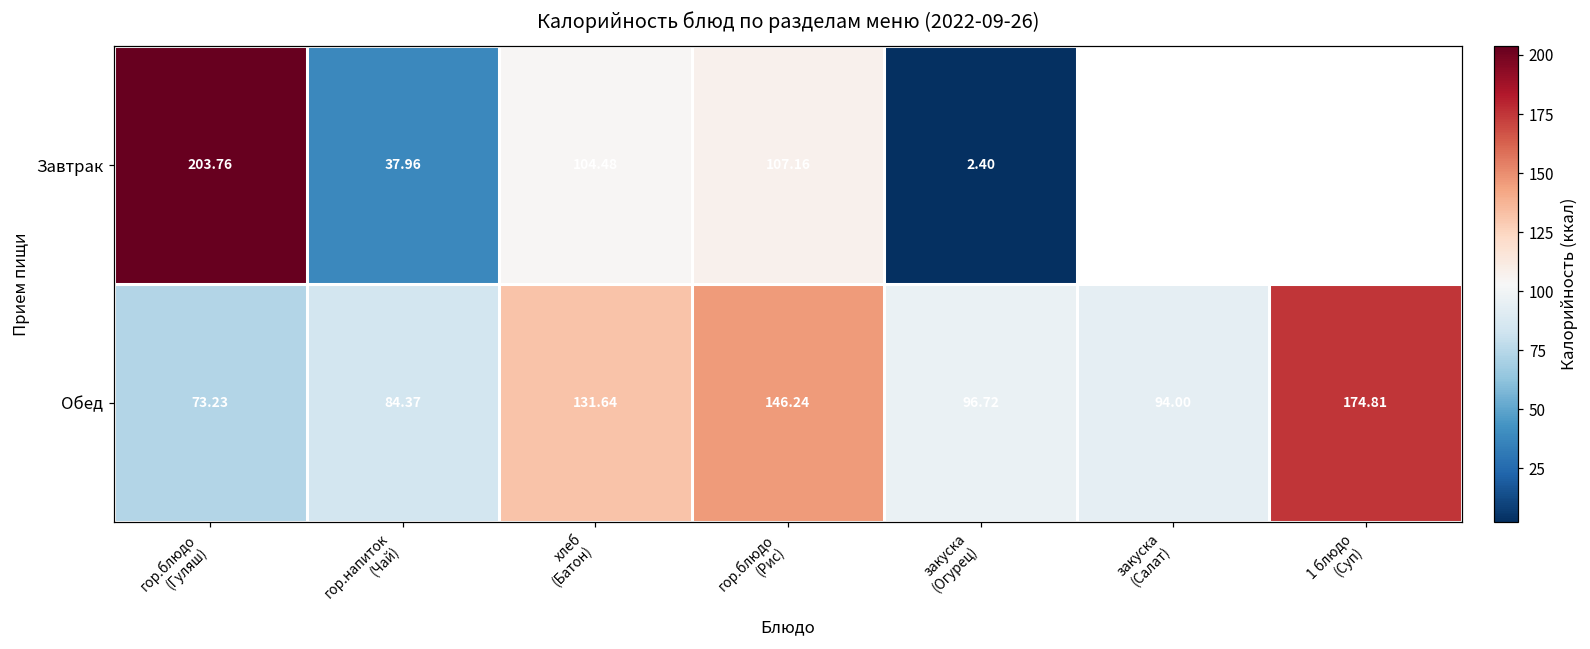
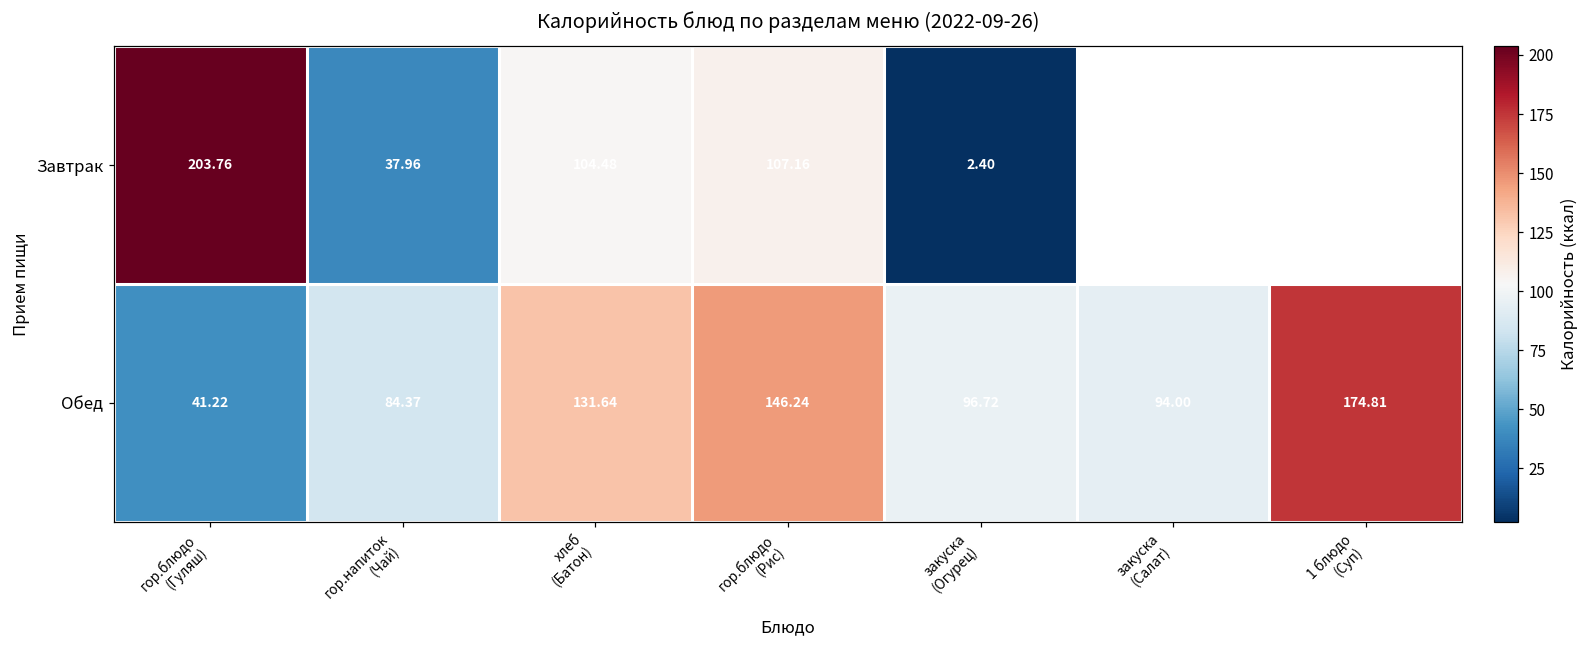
  {
    "Завтрак": {
      "гор.блюдо (Гуляш)": 203.76,
      "гор.напиток (Чай)": 37.96,
      "закуска (Огурец)": 2.40
    },
    "Обед": {
-     "гор.блюдо (Гуляш)": 73.23,
+     "гор.блюдо (Гуляш)": 41.22,
      "хлеб (Батон)": 131.64,
      "гор.блюдо (Рис)": 146.24,
      "1 блюдо (Суп)": 174.81
    }
  }
